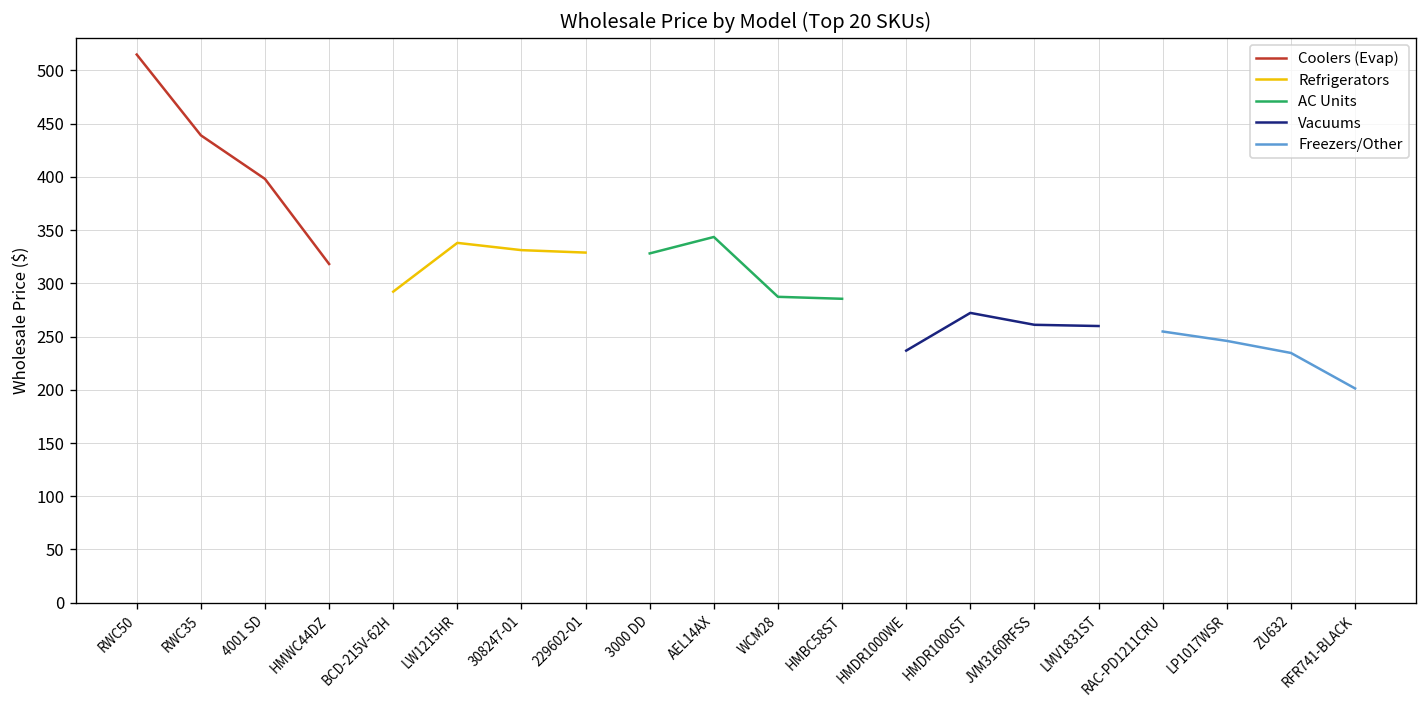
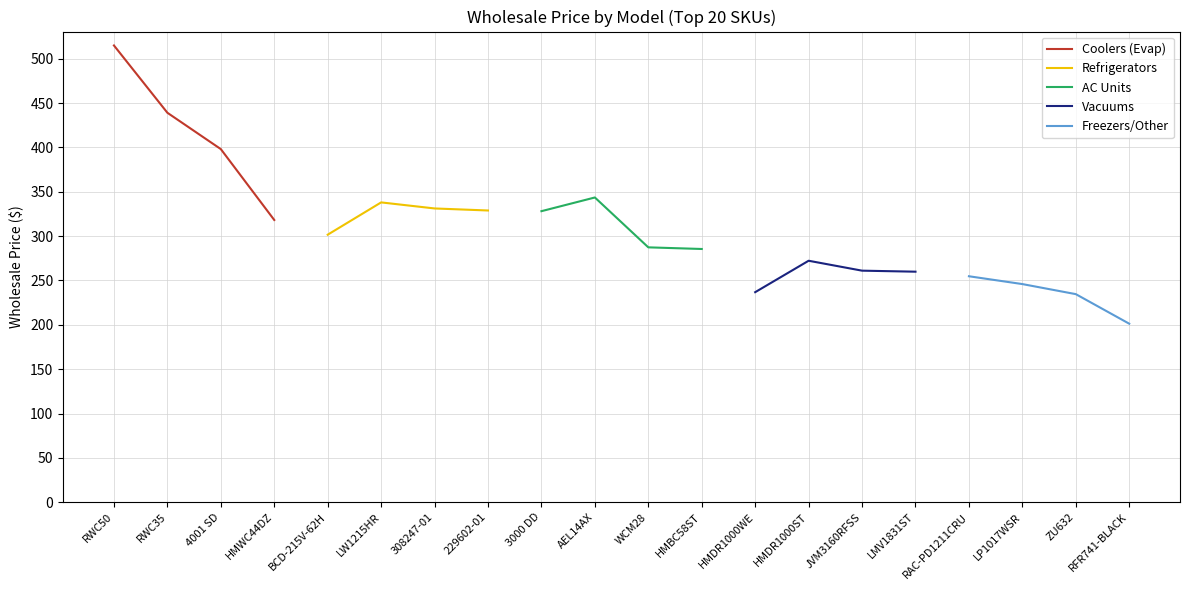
  {
    "Coolers (Evap)": {
      "RWC50": 510,
      "RWC35": 440,
      "4001 SD": 400,
      "HMWC44DZ": 320
    },
    "Refrigerators": {
-     "BCD-215V-62H": 290,
+     "BCD-215V-62H": 300,
      "LW1215HR": 340,
      "308247-01": 330,
      "229602-01": 330
    },
    "AC Units": {
      "3000 DD": 330,
      "AEL14AX": 340,
      "WCM28": 290,
      "HMBC58ST": 290
    },
    "Vacuums": {
      "HMDR1000WE": 240,
      "HMDR1000ST": 270,
      "JVM3160RFSS": 260,
      "LMV1831ST": 260
    },
    "Freezers/Other": {
      "RAC-PD1211CRU": 250,
      "LP1017WSR": 250,
      "ZU632": 230,
      "RFR741-BLACK": 200
    }
  }
